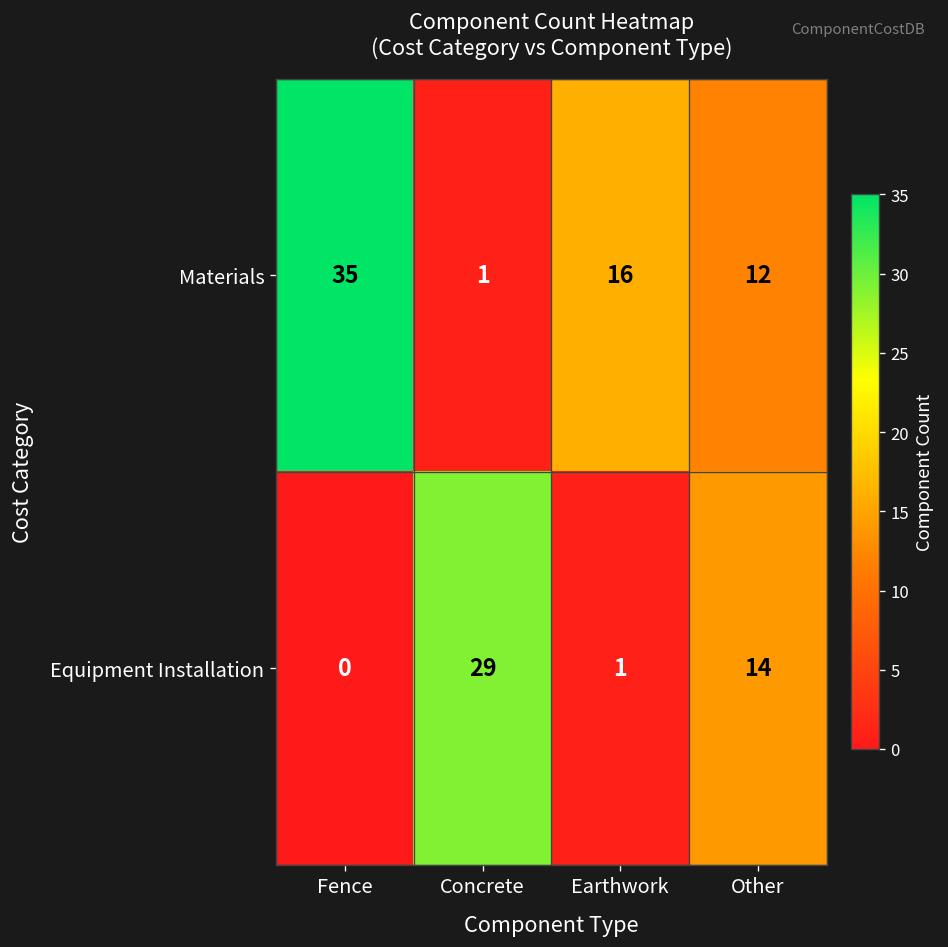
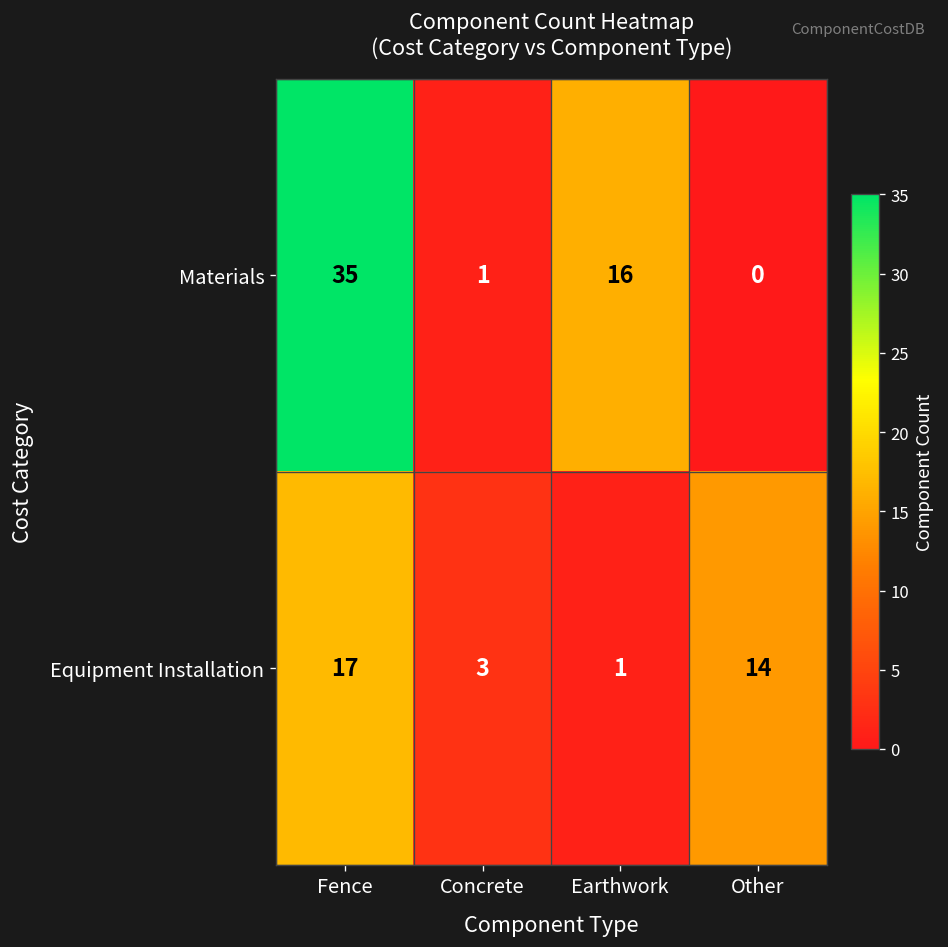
  {
    "Materials": {
      "Fence": 35,
      "Concrete": 1,
      "Earthwork": 16,
-     "Other": 12
+     "Other": 0
    },
    "Equipment Installation": {
-     "Fence": 0,
-     "Concrete": 29,
+     "Fence": 17,
+     "Concrete": 3,
      "Earthwork": 1,
      "Other": 14
    }
  }
